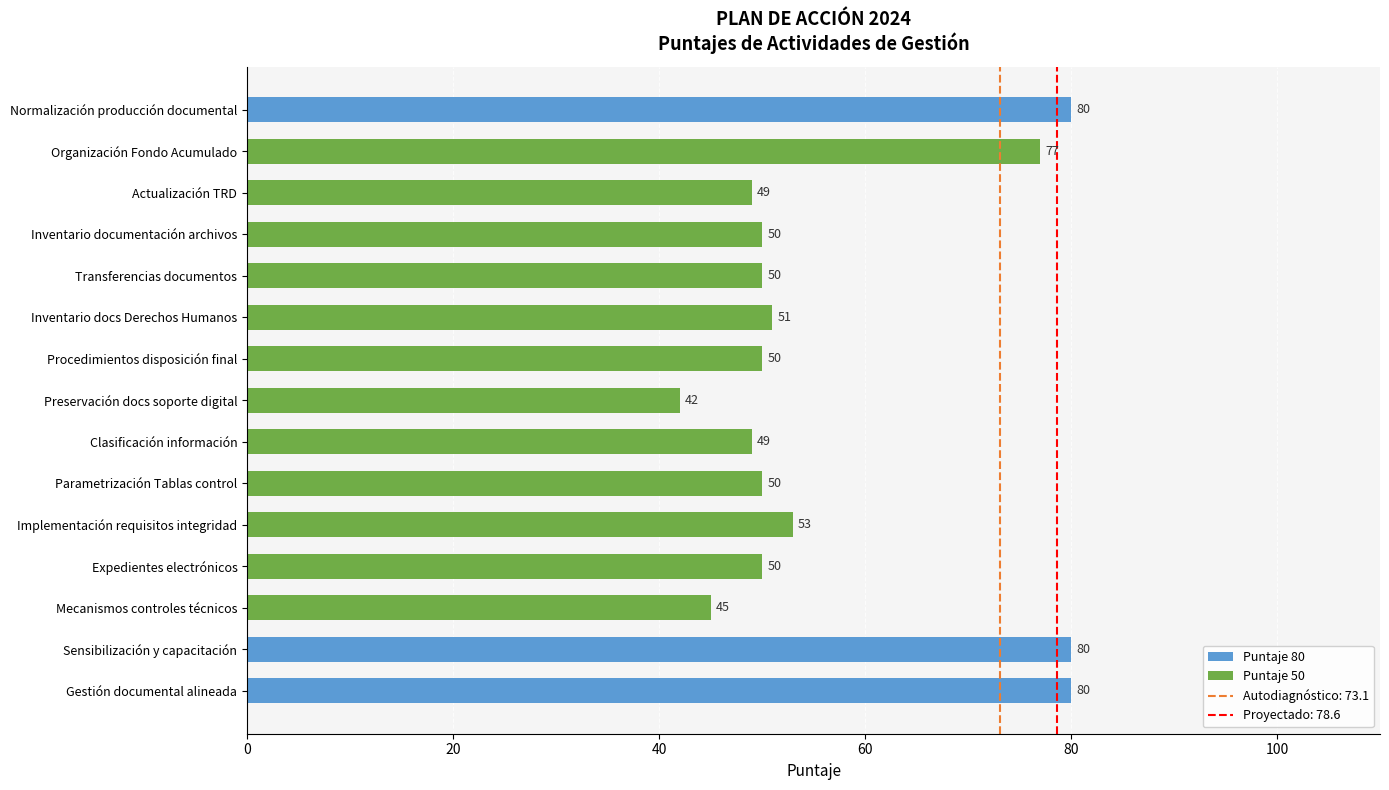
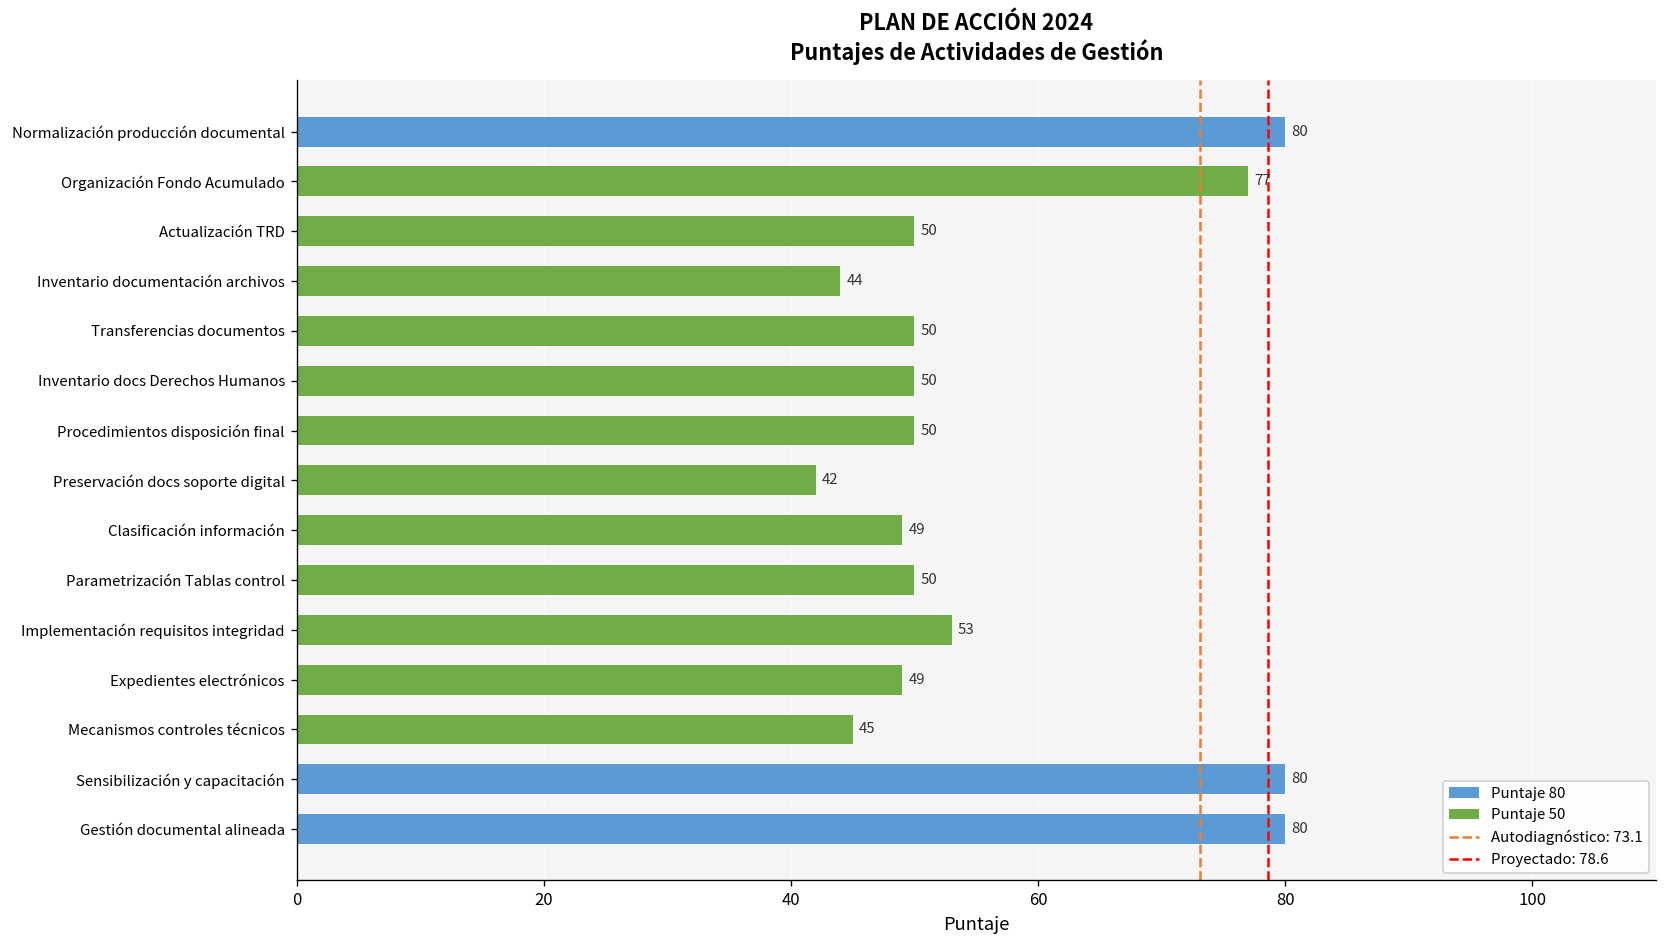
  {
    "Normalización producción documental": 80,
    "Organización Fondo Acumulado": 77,
-   "Actualización TRD": 49,
-   "Inventario documentación archivos": 50,
+   "Actualización TRD": 50,
+   "Inventario documentación archivos": 44,
    "Transferencias documentos": 50,
-   "Inventario docs Derechos Humanos": 51,
+   "Inventario docs Derechos Humanos": 50,
    "Procedimientos disposición final": 50,
    "Preservación docs soporte digital": 42,
    "Clasificación información": 49,
    "Parametrización Tablas control": 50,
    "Implementación requisitos integridad": 53,
-   "Expedientes electrónicos": 50,
+   "Expedientes electrónicos": 49,
    "Mecanismos controles técnicos": 45,
    "Sensibilización y capacitación": 80,
    "Gestión documental alineada": 80
  }
